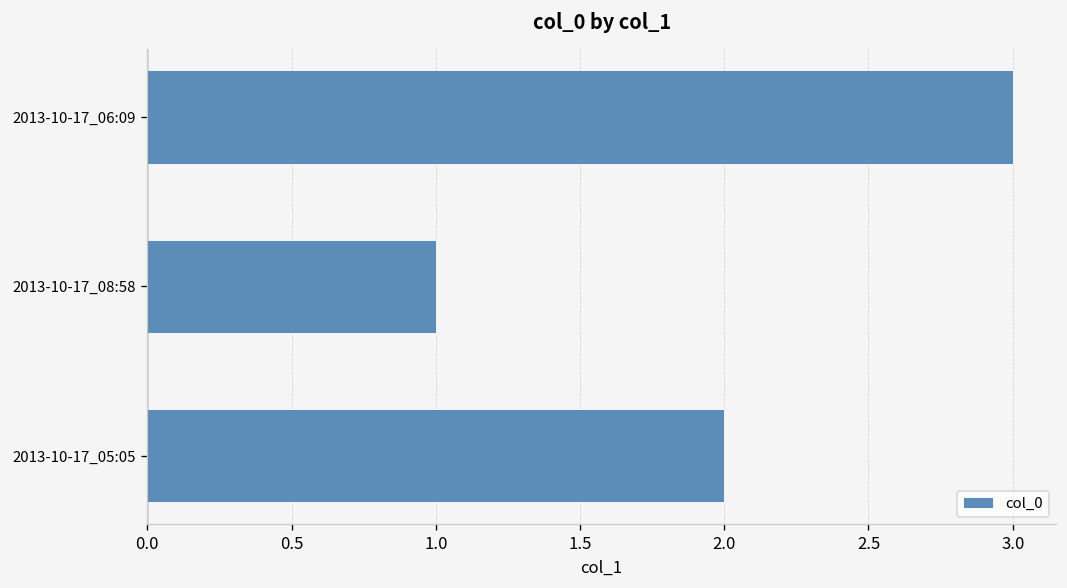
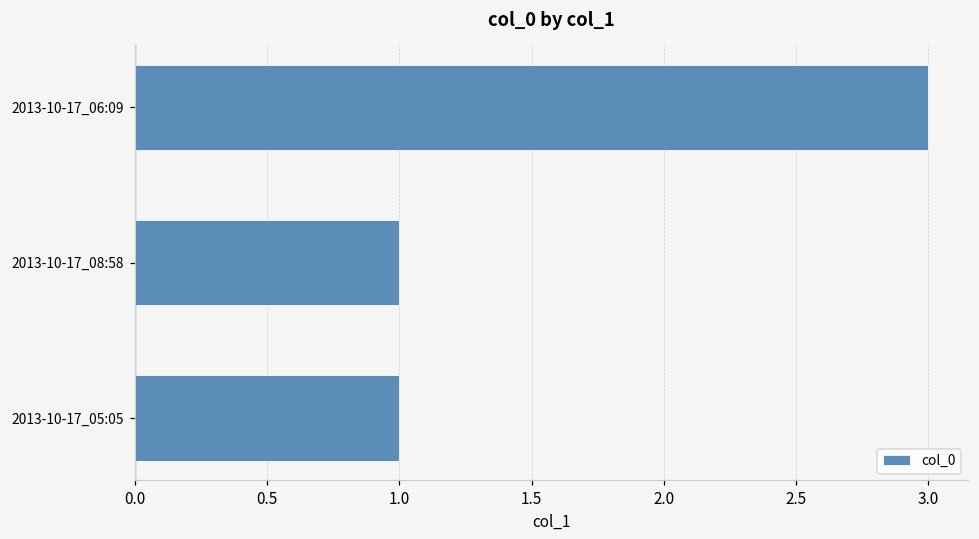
  {
    "2013-10-17_06:09": 3,
    "2013-10-17_08:58": 1,
-   "2013-10-17_05:05": 2
+   "2013-10-17_05:05": 1
  }
